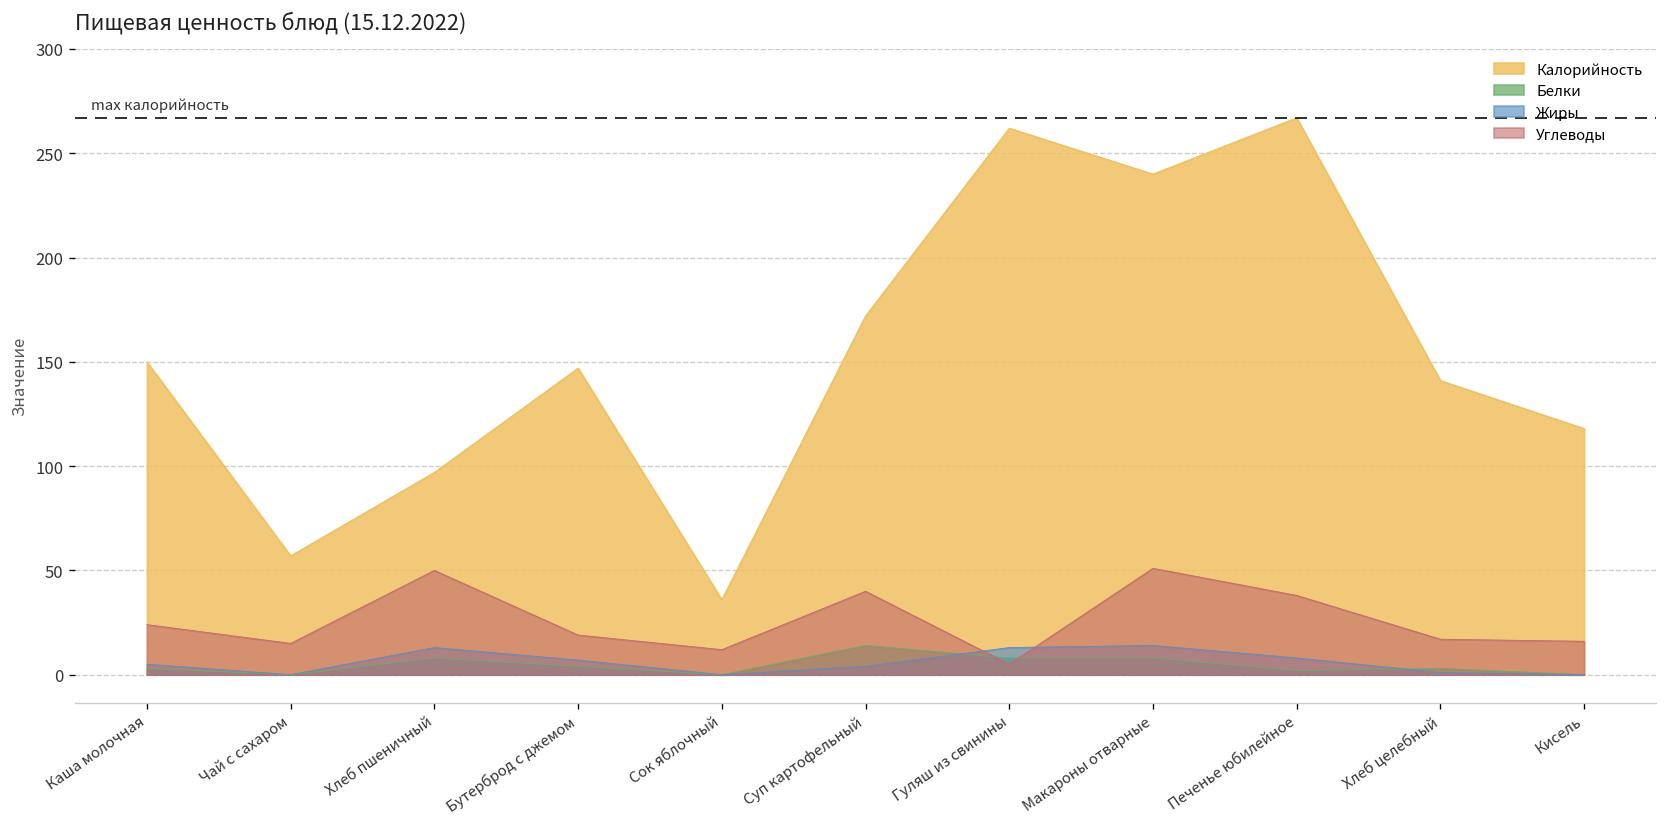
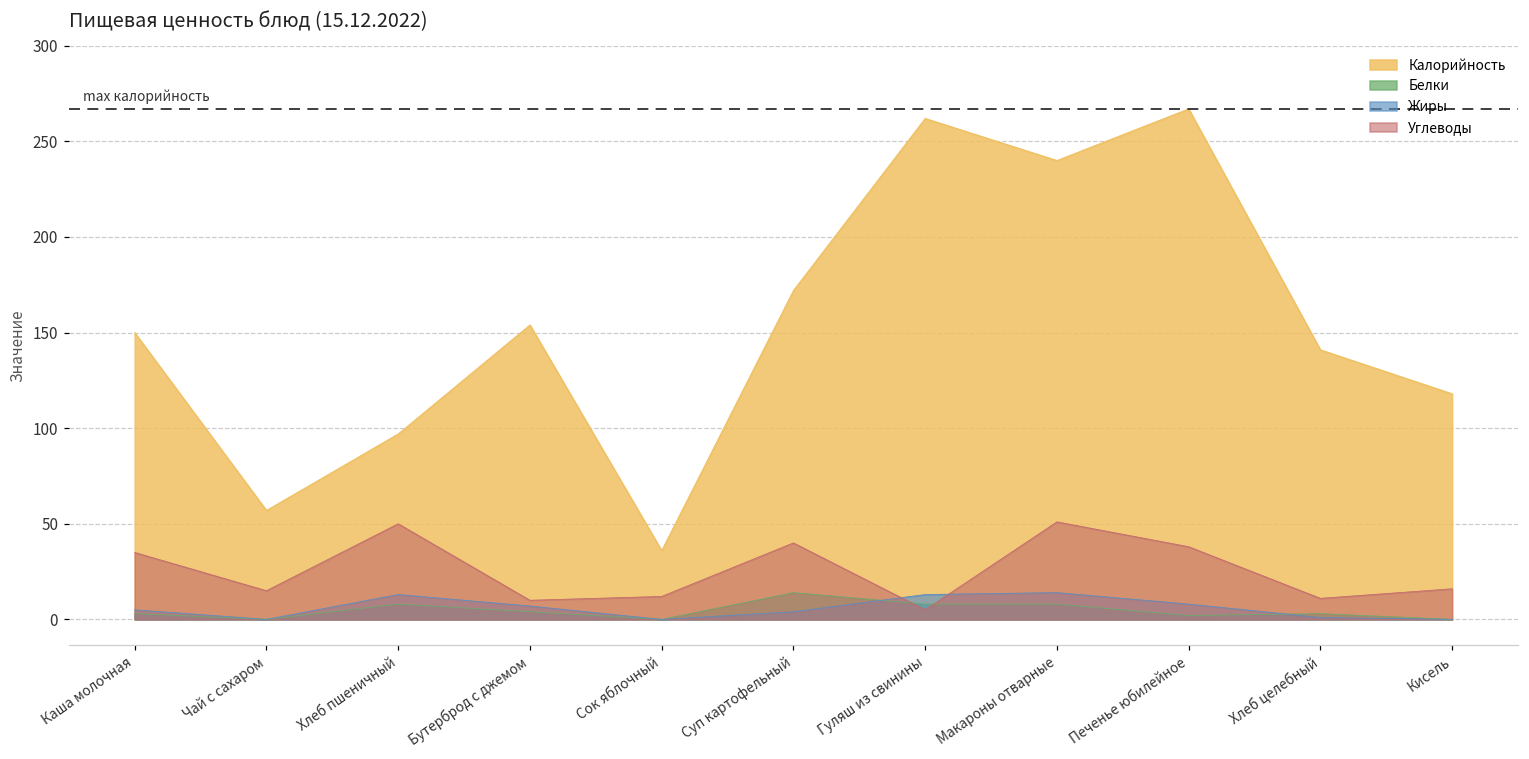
  {
    "Калорийность": {
      "Каша молочная": 150,
      "Чай с сахаром": 57,
      "Хлеб пшеничный": 97,
-     "Бутерброд с джемом": 147,
+     "Бутерброд с джемом": 154,
      "Сок яблочный": 36,
      "Суп картофельный": 172,
      "Гуляш из свинины": 262,
      "Макароны отварные": 240,
      "Печенье юбилейное": 267,
      "Хлеб целебный": 141,
      "Кисель": 118
    },
    "Белки": {
      "Каша молочная": 3,
      "Хлеб пшеничный": 8,
      "Бутерброд с джемом": 4,
      "Суп картофельный": 14,
      "Гуляш из свинины": 8,
      "Макароны отварные": 8,
      "Печенье юбилейное": 2,
      "Хлеб целебный": 3
    },
    "Жиры": {
      "Каша молочная": 5,
      "Хлеб пшеничный": 13,
      "Бутерброд с джемом": 7,
      "Суп картофельный": 4,
      "Гуляш из свинины": 13,
      "Макароны отварные": 14,
      "Печенье юбилейное": 8,
      "Хлеб целебный": 1
    },
    "Углеводы": {
-     "Каша молочная": 24,
+     "Каша молочная": 35,
      "Чай с сахаром": 15,
      "Хлеб пшеничный": 50,
-     "Бутерброд с джемом": 19,
+     "Бутерброд с джемом": 10,
      "Сок яблочный": 12,
      "Суп картофельный": 40,
      "Гуляш из свинины": 5,
      "Макароны отварные": 51,
      "Печенье юбилейное": 38,
-     "Хлеб целебный": 17,
+     "Хлеб целебный": 11,
      "Кисель": 16
    }
  }
